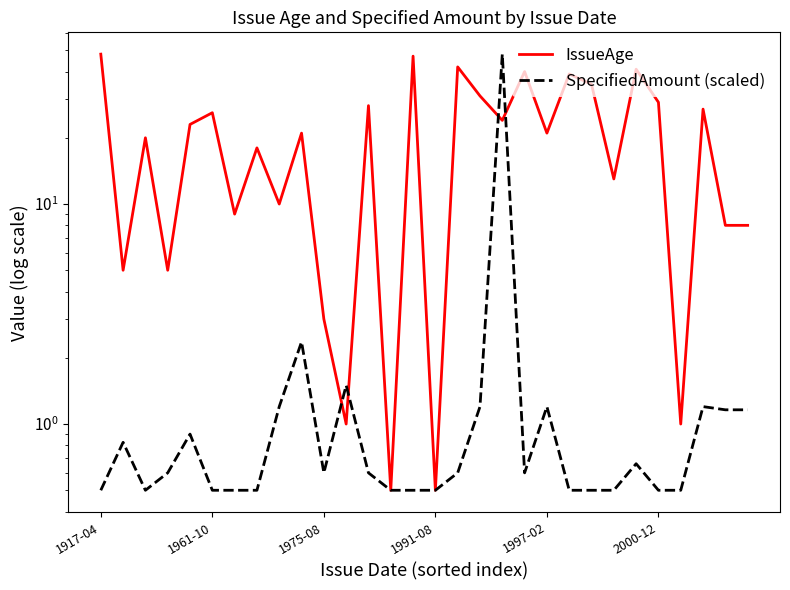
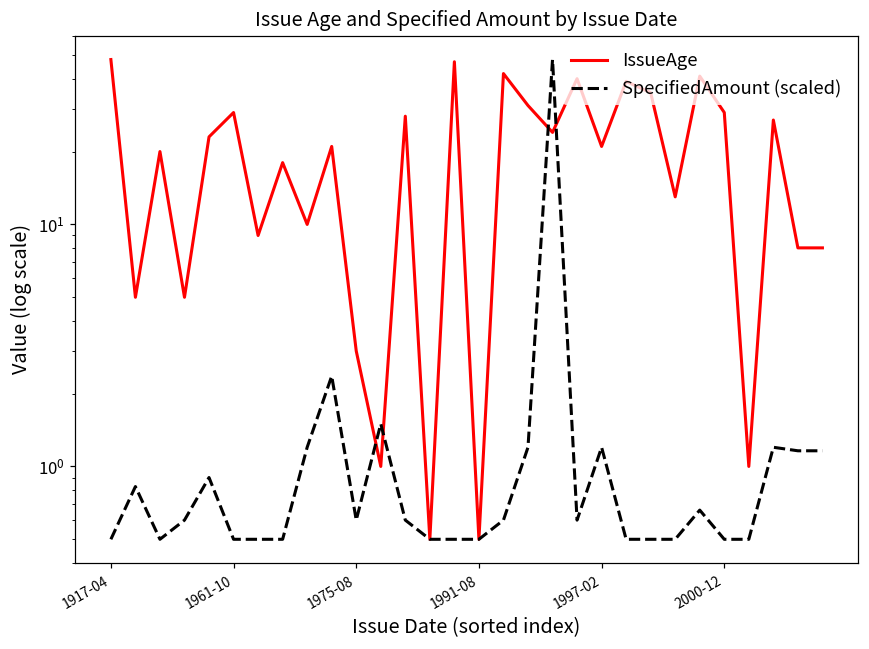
  {
    "IssueAge": {
      "1917-04": 48,
-     "1961-10": 26,
+     "1961-10": 29,
      "1975-08": 3,
      "1997-02": 21,
      "2000-12": 29
    },
    "SpecifiedAmount (scaled)": {
      "1917-04": 0.50,
      "1961-10": 0.50,
      "1975-08": 0.60,
      "1997-02": 1.2,
      "2000-12": 0.50
    }
  }
